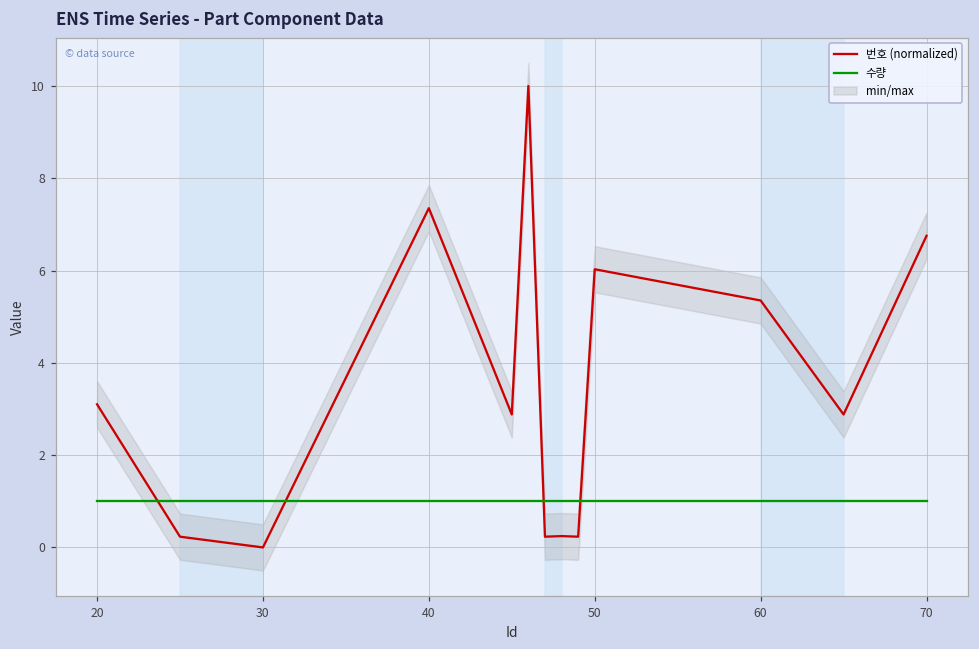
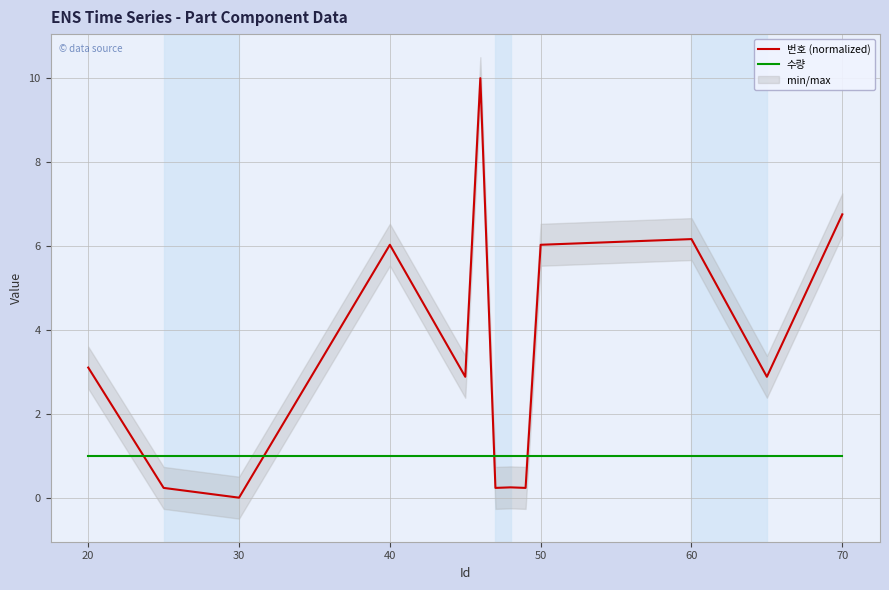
  {
    "번호 (normalized)": {
      "20": 3.1,
      "30": 0.0,
-     "40": 7.4,
+     "40": 6.0,
      "50": 6.0,
-     "60": 5.4,
+     "60": 6.2,
      "70": 6.8
    },
    "수량": {
      "20": 1.0,
      "30": 1.0,
      "40": 1.0,
      "50": 1.0,
      "60": 1.0,
      "70": 1.0
    }
  }
